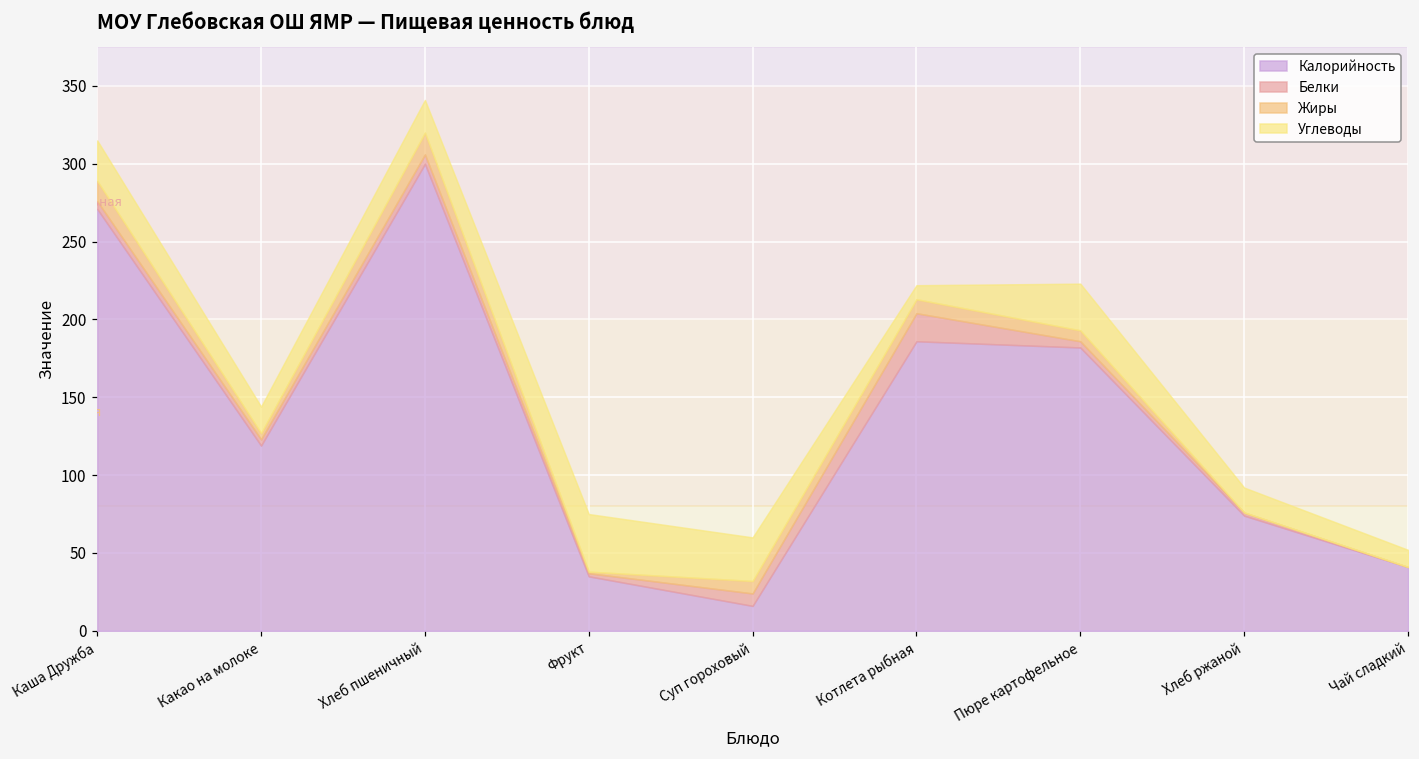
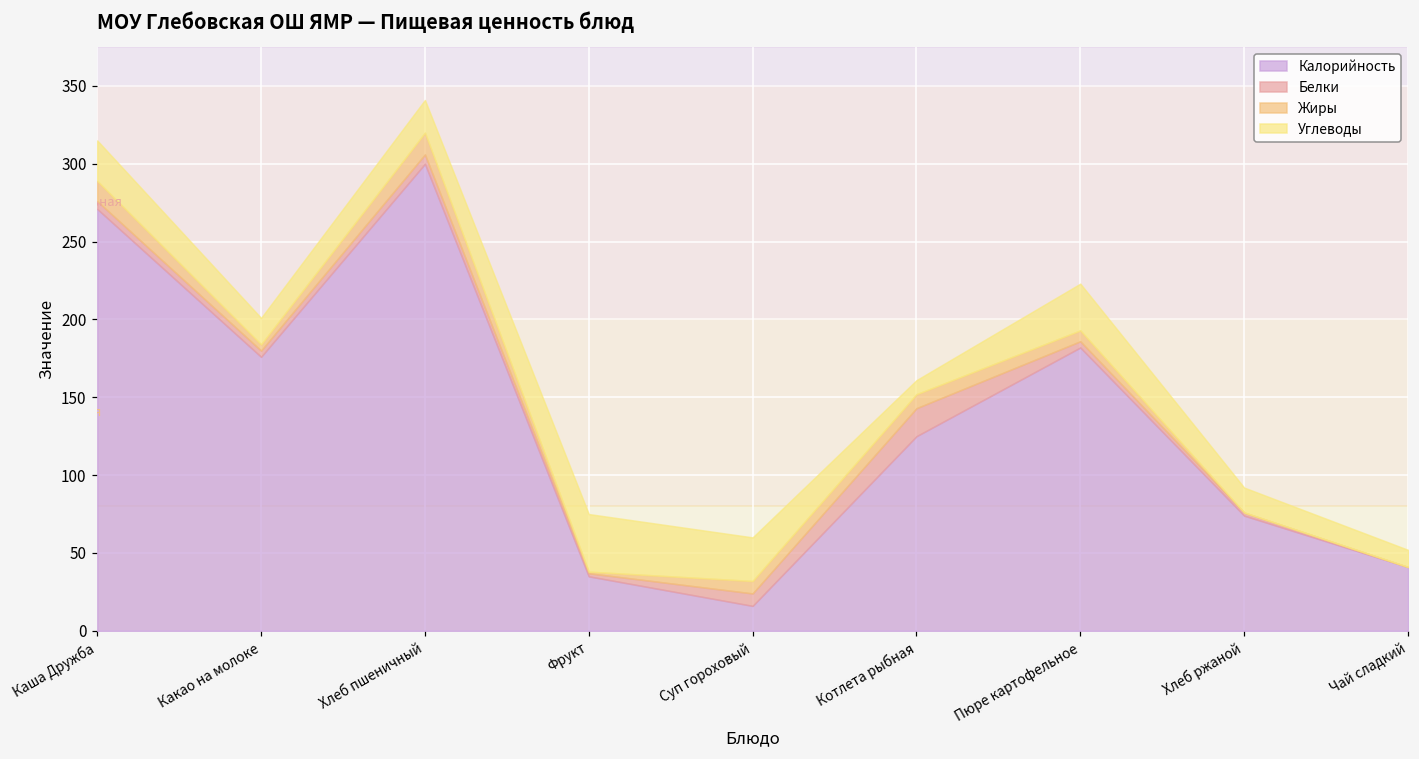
  {
    "Калорийность": {
      "Каша Дружба": 271,
-     "Какао на молоке": 119,
+     "Какао на молоке": 176,
      "Хлеб пшеничный": 300,
      "Фрукт": 35,
      "Суп гороховый": 16,
-     "Котлета рыбная": 186,
+     "Котлета рыбная": 125,
      "Пюре картофельное": 182,
      "Хлеб ржаной": 74
    }
  }
